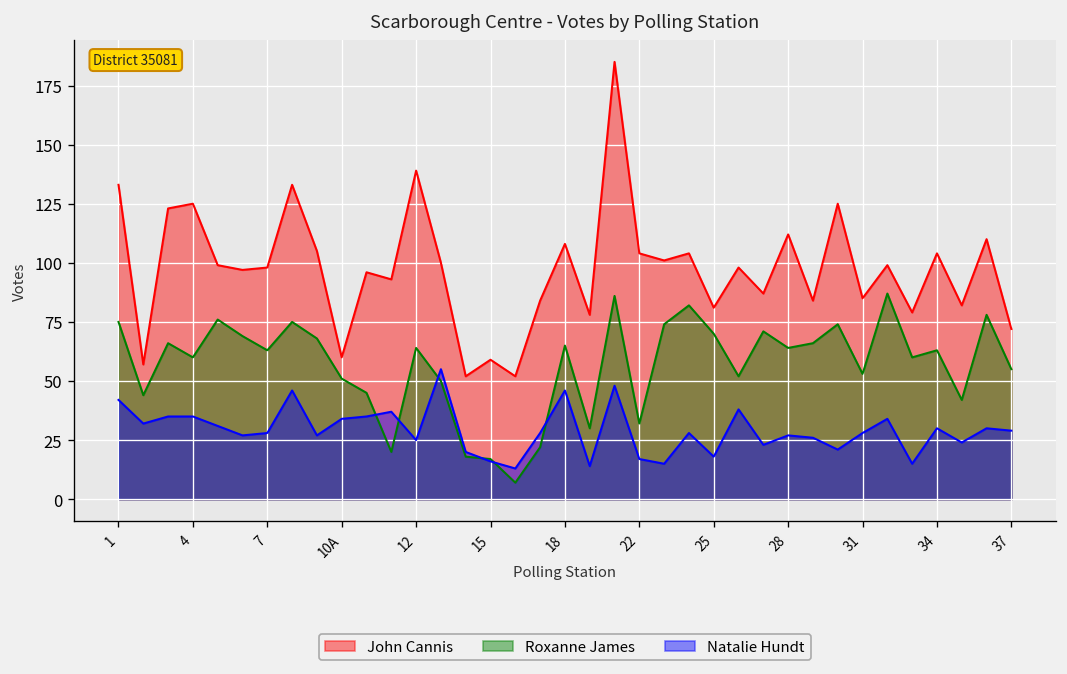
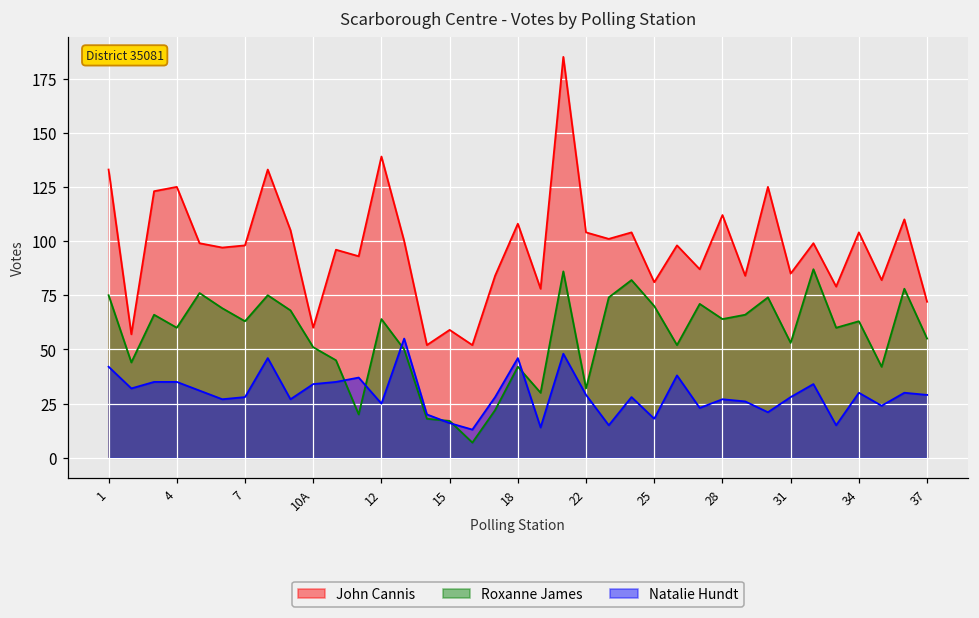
  {
    "John Cannis": {
      "1": 133,
      "4": 125,
      "7": 98,
      "10A": 60,
      "12": 139,
      "15": 59,
      "18": 108,
      "22": 104,
      "25": 81,
      "28": 112,
      "31": 85,
      "34": 104,
      "37": 72
    },
    "Roxanne James": {
      "1": 75,
      "4": 60,
      "7": 63,
      "10A": 51,
      "12": 64,
-     "18": 65,
+     "18": 42,
      "22": 32,
      "25": 70,
      "28": 64,
      "31": 53,
      "34": 63,
      "37": 55
    },
    "Natalie Hundt": {
      "1": 42,
      "4": 35,
      "7": 28,
      "10A": 34,
      "12": 25,
      "18": 46,
-     "22": 17,
+     "22": 29,
      "25": 18,
      "28": 27,
      "31": 28,
      "34": 30,
      "37": 29
    }
  }
